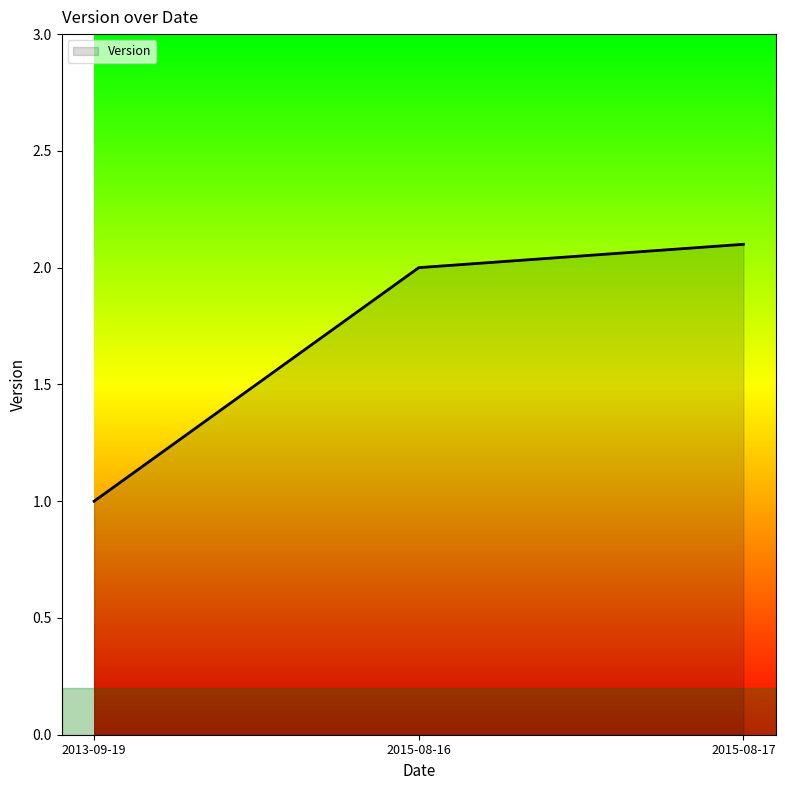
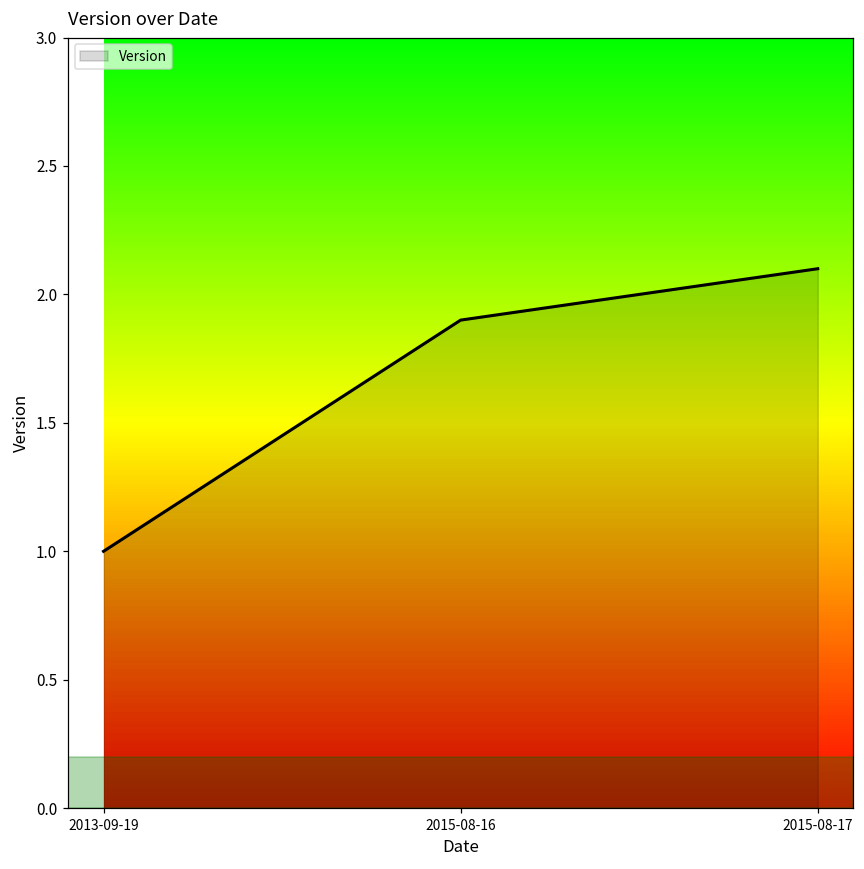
  {
    "2013-09-19": 1.0,
-   "2015-08-16": 2.0,
+   "2015-08-16": 1.9,
    "2015-08-17": 2.1
  }
